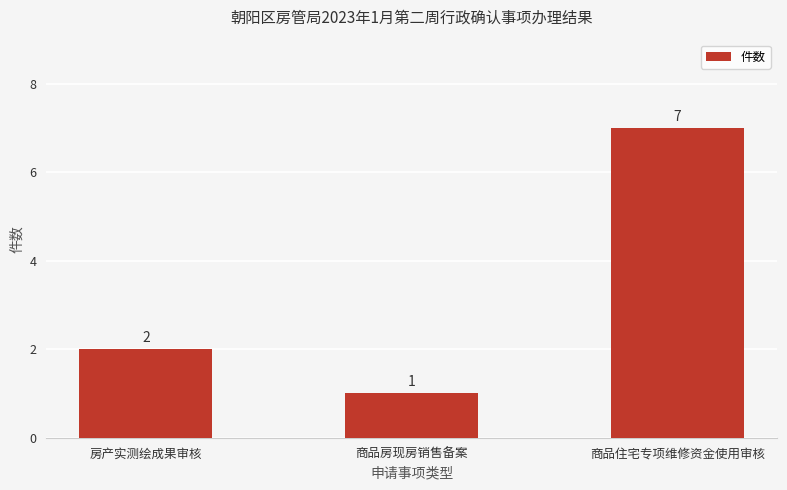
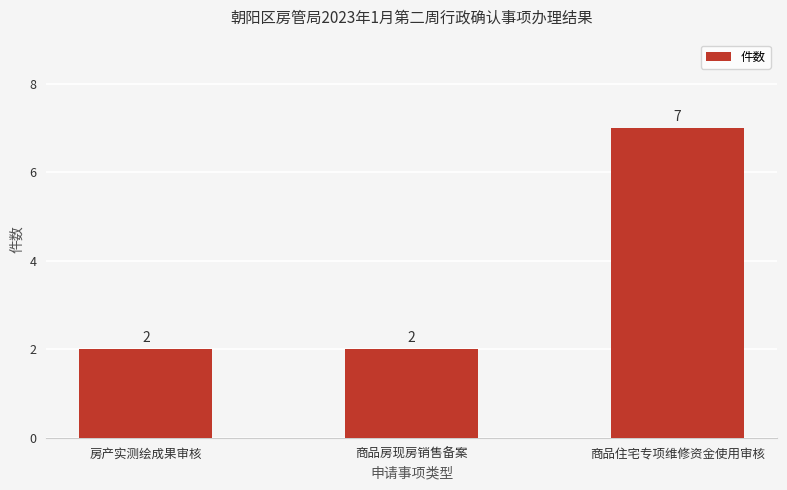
  {
    "房产实测绘成果审核": 2,
-   "商品房现房销售备案": 1,
+   "商品房现房销售备案": 2,
    "商品住宅专项维修资金使用审核": 7
  }
